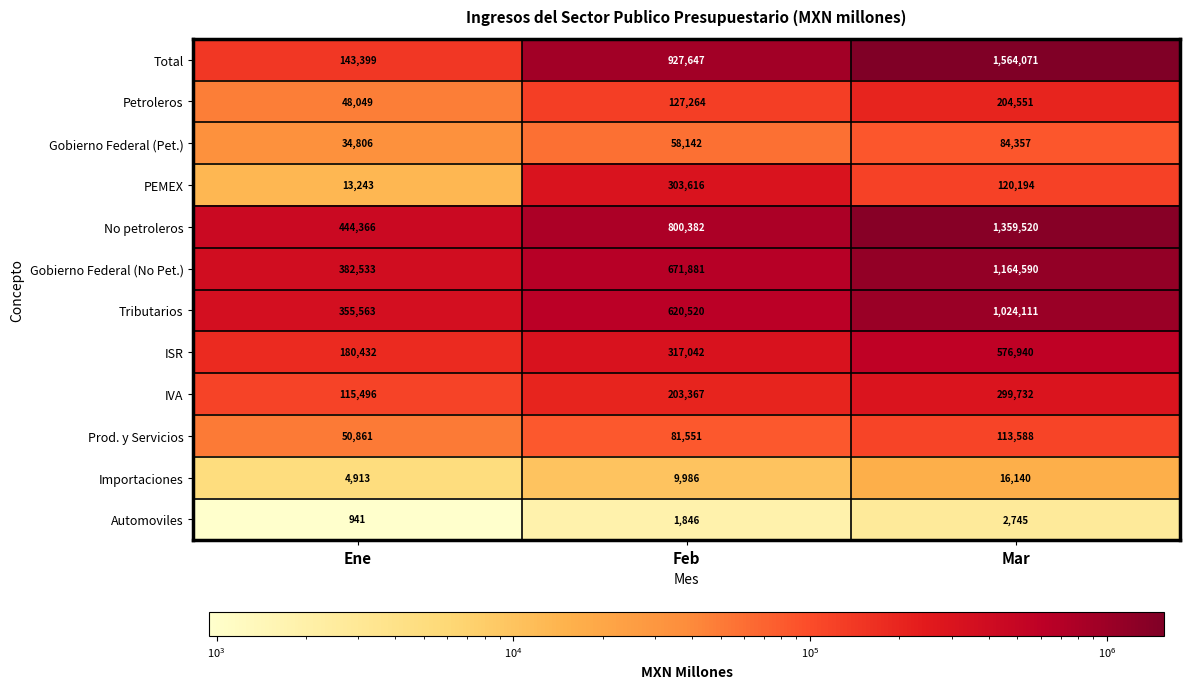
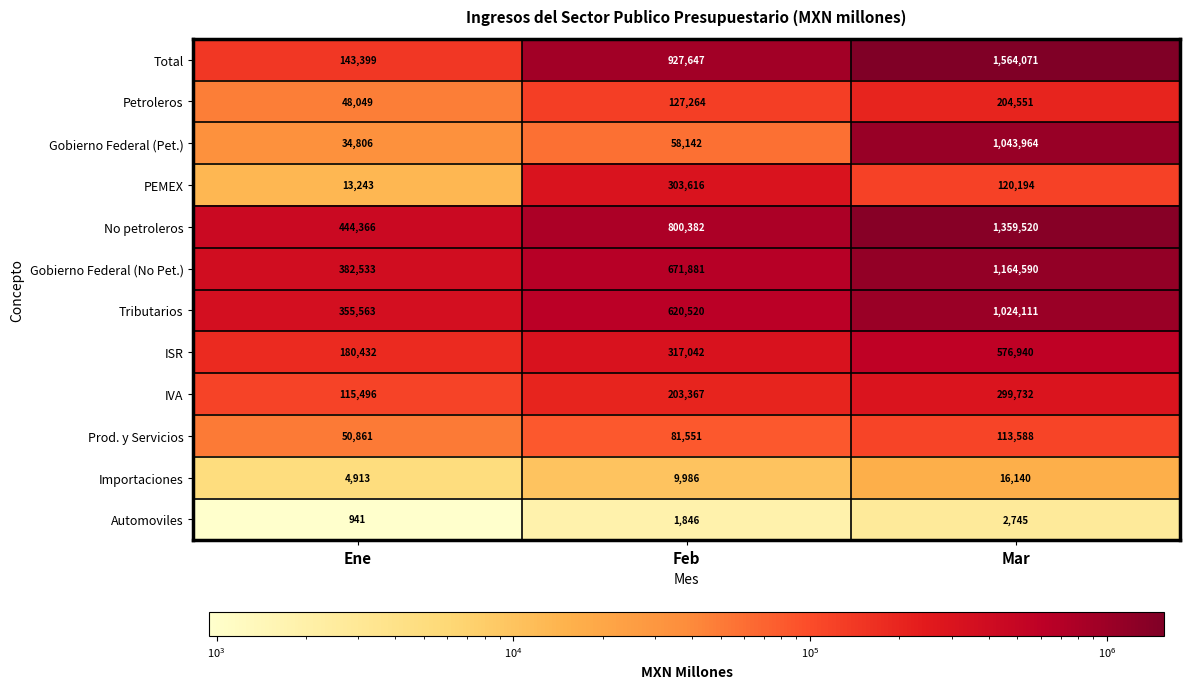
  {
    "Total": {
      "Ene": "143,399",
      "Feb": "927,647",
      "Mar": "1,564,071"
    },
    "Petroleros": {
      "Ene": "48,049",
      "Feb": "127,264",
      "Mar": "204,551"
    },
    "Gobierno Federal (Pet.)": {
      "Ene": "34,806",
      "Feb": "58,142",
-     "Mar": "84,357"
+     "Mar": "1,043,964"
    },
    "PEMEX": {
      "Ene": "13,243",
      "Feb": "303,616",
      "Mar": "120,194"
    },
    "No petroleros": {
      "Ene": "444,366",
      "Feb": "800,382",
      "Mar": "1,359,520"
    },
    "Gobierno Federal (No Pet.)": {
      "Ene": "382,533",
      "Feb": "671,881",
      "Mar": "1,164,590"
    },
    "Tributarios": {
      "Ene": "355,563",
      "Feb": "620,520",
      "Mar": "1,024,111"
    },
    "ISR": {
      "Ene": "180,432",
      "Feb": "317,042",
      "Mar": "576,940"
    },
    "IVA": {
      "Ene": "115,496",
      "Feb": "203,367",
      "Mar": "299,732"
    },
    "Prod. y Servicios": {
      "Ene": "50,861",
      "Feb": "81,551",
      "Mar": "113,588"
    },
    "Importaciones": {
      "Ene": "4,913",
      "Feb": "9,986",
      "Mar": "16,140"
    },
    "Automoviles": {
      "Ene": "941",
      "Feb": "1,846",
      "Mar": "2,745"
    }
  }
